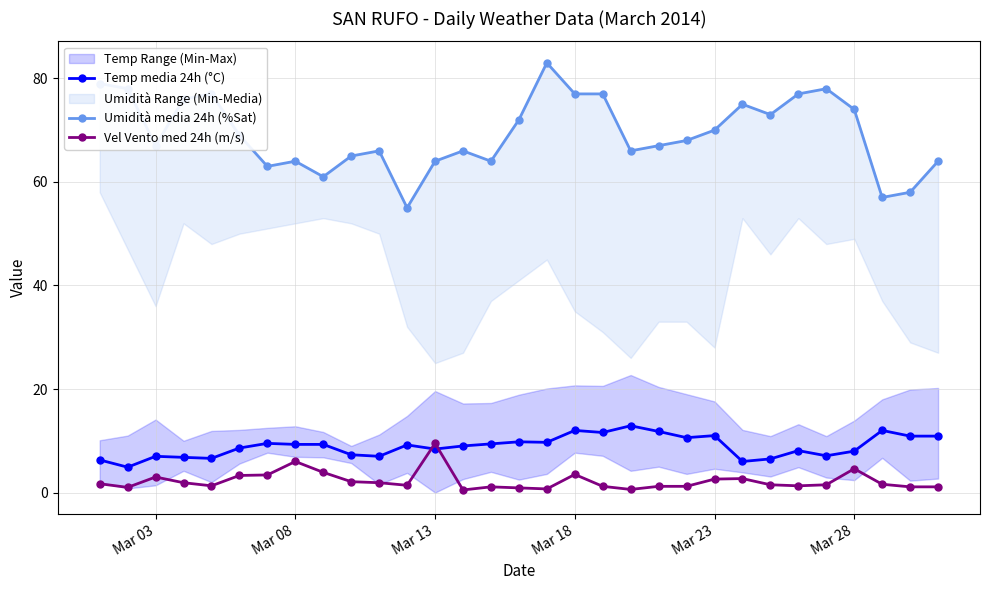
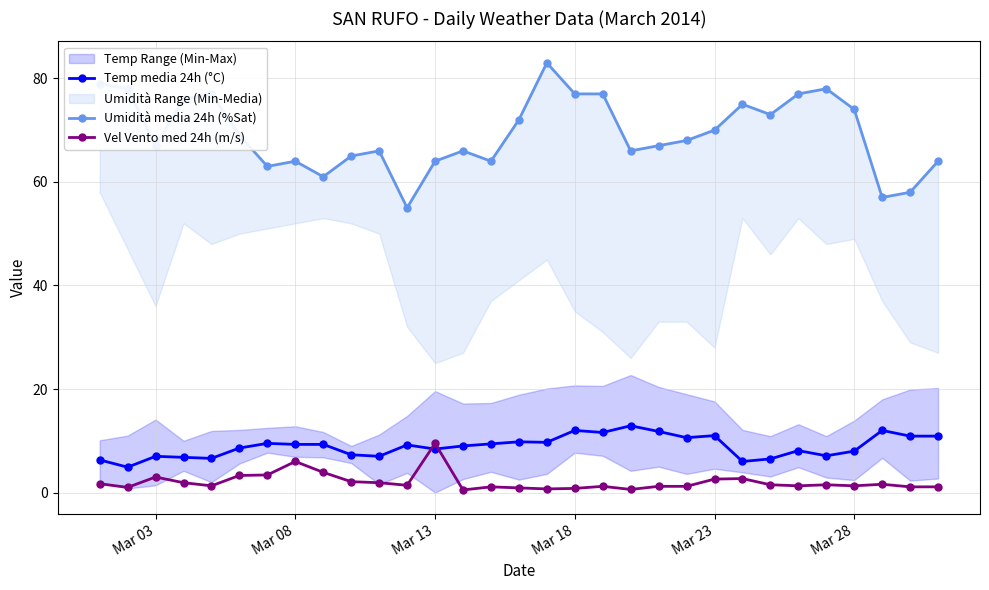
  {
    "Umidità Range (Min-Media)": {
      "Mar 08": 64,
      "Mar 13": 64,
      "Mar 18": 77,
      "Mar 23": 70,
      "Mar 28": 74
    },
    "Vel Vento med 24h (m/s)": {
      "Mar 03": 3,
      "Mar 08": 6,
      "Mar 13": 10,
-     "Mar 18": 4,
+     "Mar 18": 1,
      "Mar 23": 3,
-     "Mar 28": 5
+     "Mar 28": 1
    }
  }
